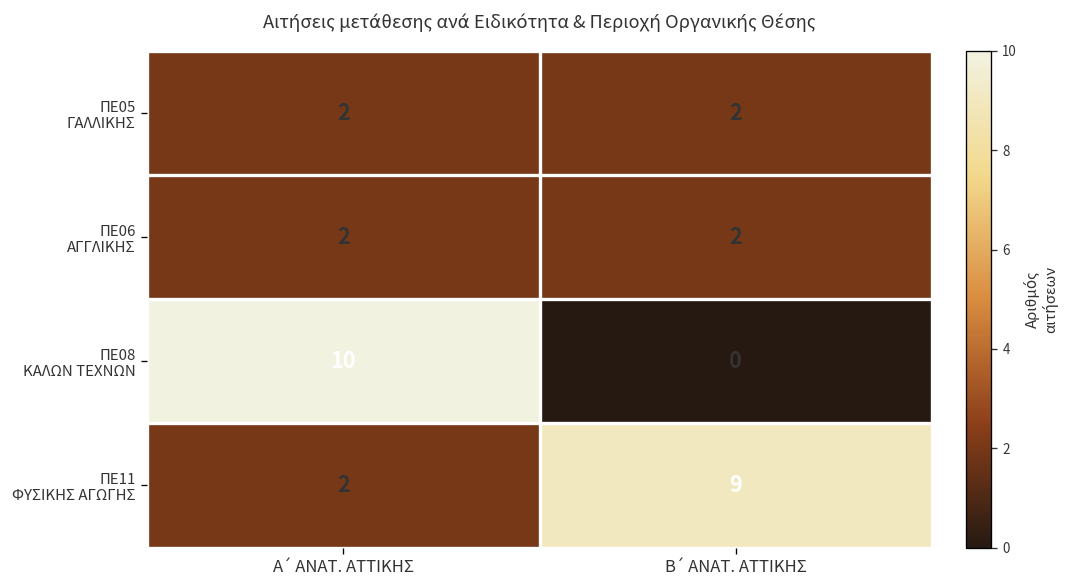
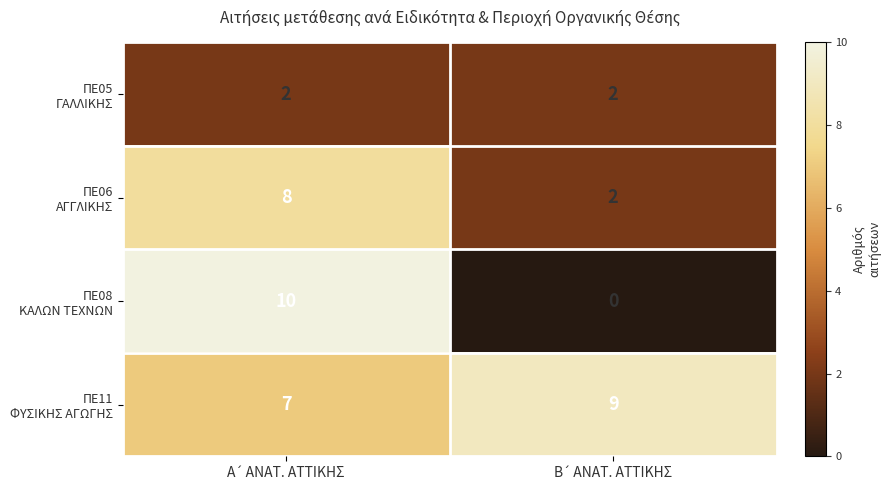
  {
    "ΠΕ05 ΓΑΛΛΙΚΗΣ": {
      "Α΄ ΑΝΑΤ. ΑΤΤΙΚΗΣ": 2,
      "Β΄ ΑΝΑΤ. ΑΤΤΙΚΗΣ": 2
    },
    "ΠΕ06 ΑΓΓΛΙΚΗΣ": {
-     "Α΄ ΑΝΑΤ. ΑΤΤΙΚΗΣ": 2,
+     "Α΄ ΑΝΑΤ. ΑΤΤΙΚΗΣ": 8,
      "Β΄ ΑΝΑΤ. ΑΤΤΙΚΗΣ": 2
    },
    "ΠΕ11 ΦΥΣΙΚΗΣ ΑΓΩΓΗΣ": {
-     "Α΄ ΑΝΑΤ. ΑΤΤΙΚΗΣ": 2,
+     "Α΄ ΑΝΑΤ. ΑΤΤΙΚΗΣ": 7,
      "Β΄ ΑΝΑΤ. ΑΤΤΙΚΗΣ": 9
    }
  }
